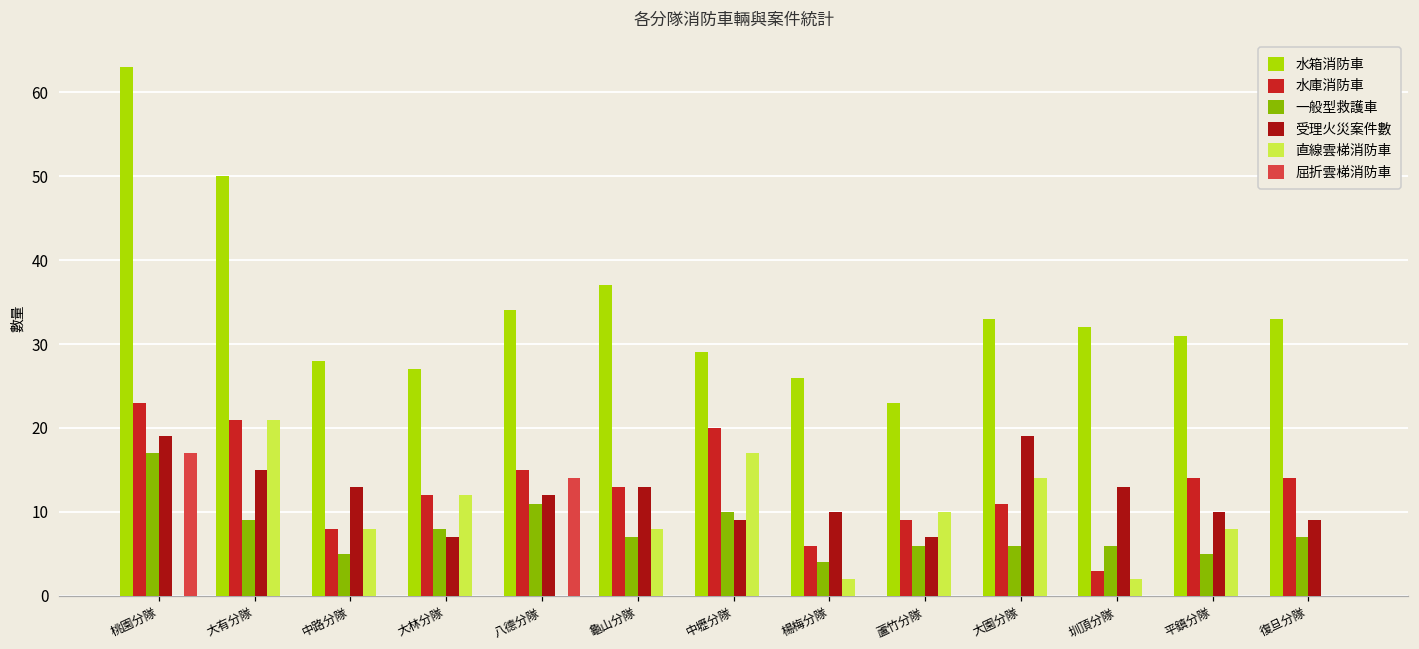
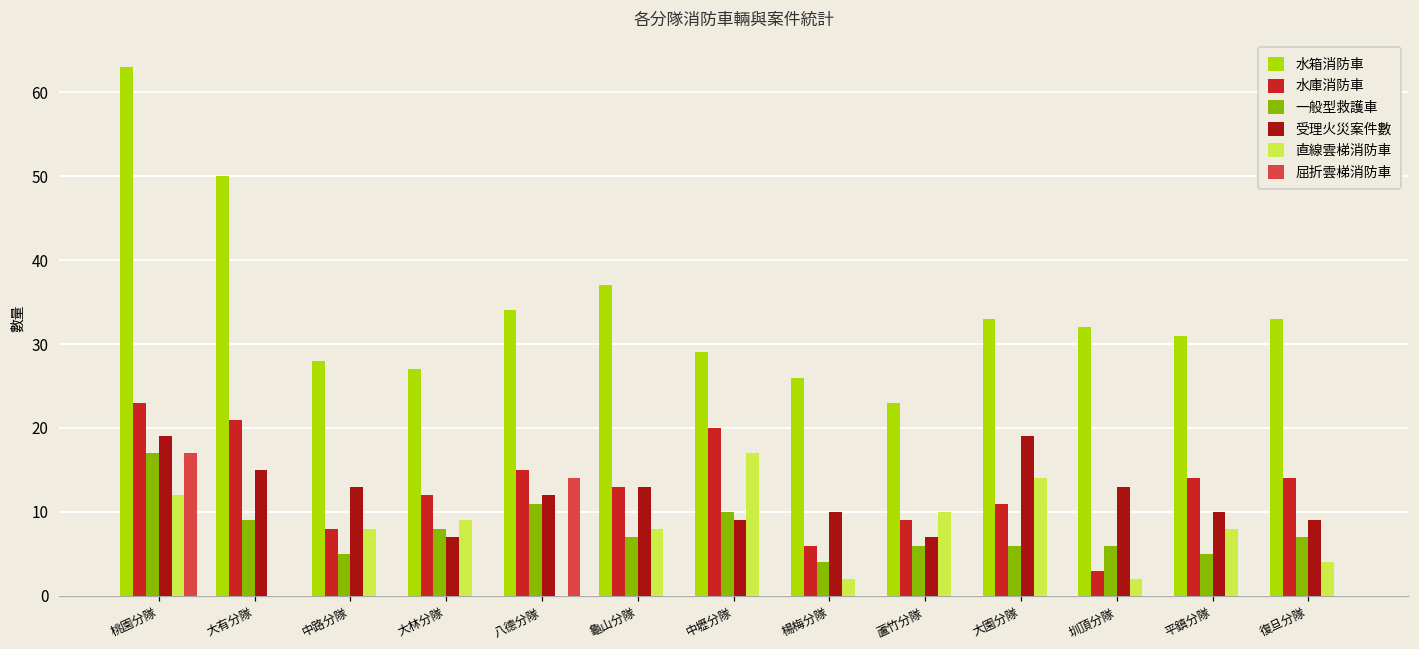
  {
    "直線雲梯消防車": {
-     "桃園分隊": 0,
-     "大有分隊": 21,
+     "桃園分隊": 12,
+     "大有分隊": 0,
      "中路分隊": 8,
-     "大林分隊": 12,
+     "大林分隊": 9,
      "八德分隊": 0,
      "龜山分隊": 8,
      "中壢分隊": 17,
      "楊梅分隊": 2,
      "蘆竹分隊": 10,
      "大園分隊": 14,
      "圳頂分隊": 2,
      "平鎮分隊": 8,
-     "復旦分隊": 0
+     "復旦分隊": 4
    }
  }
